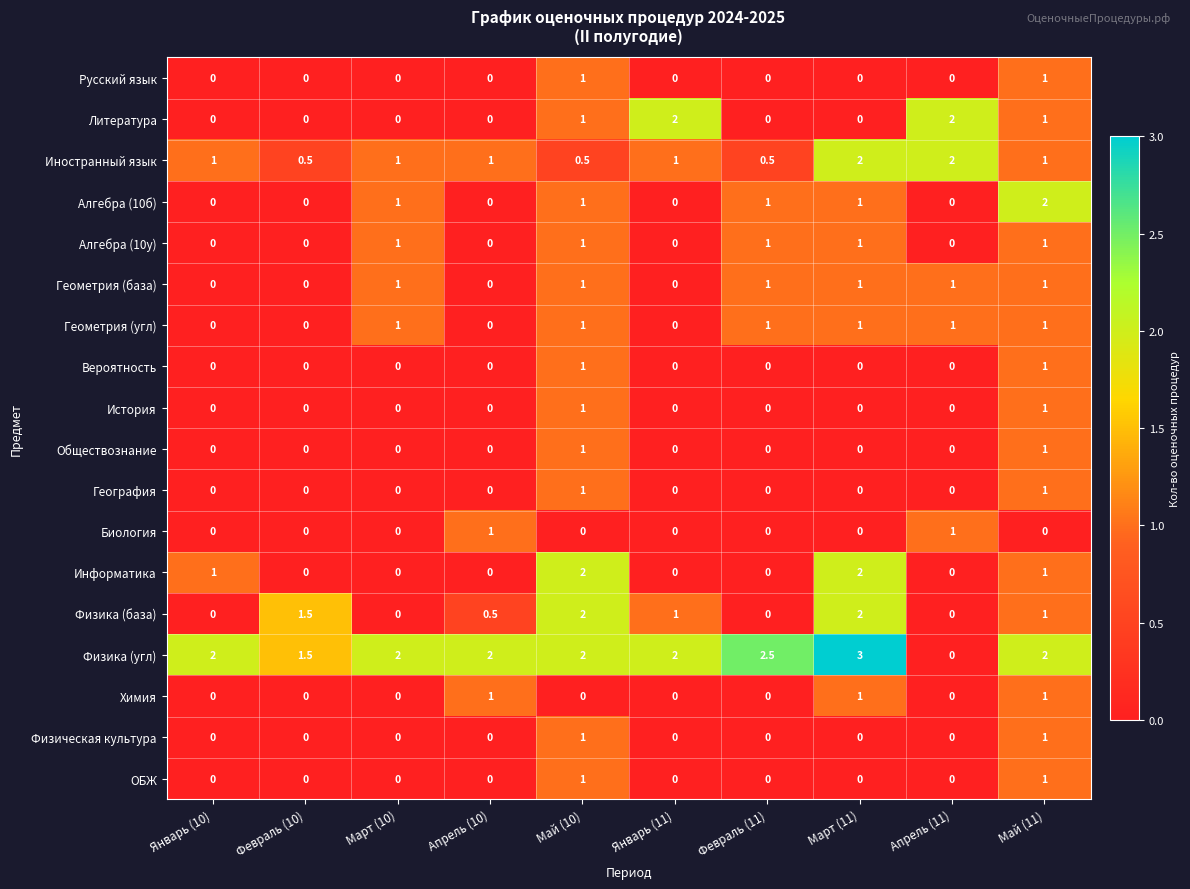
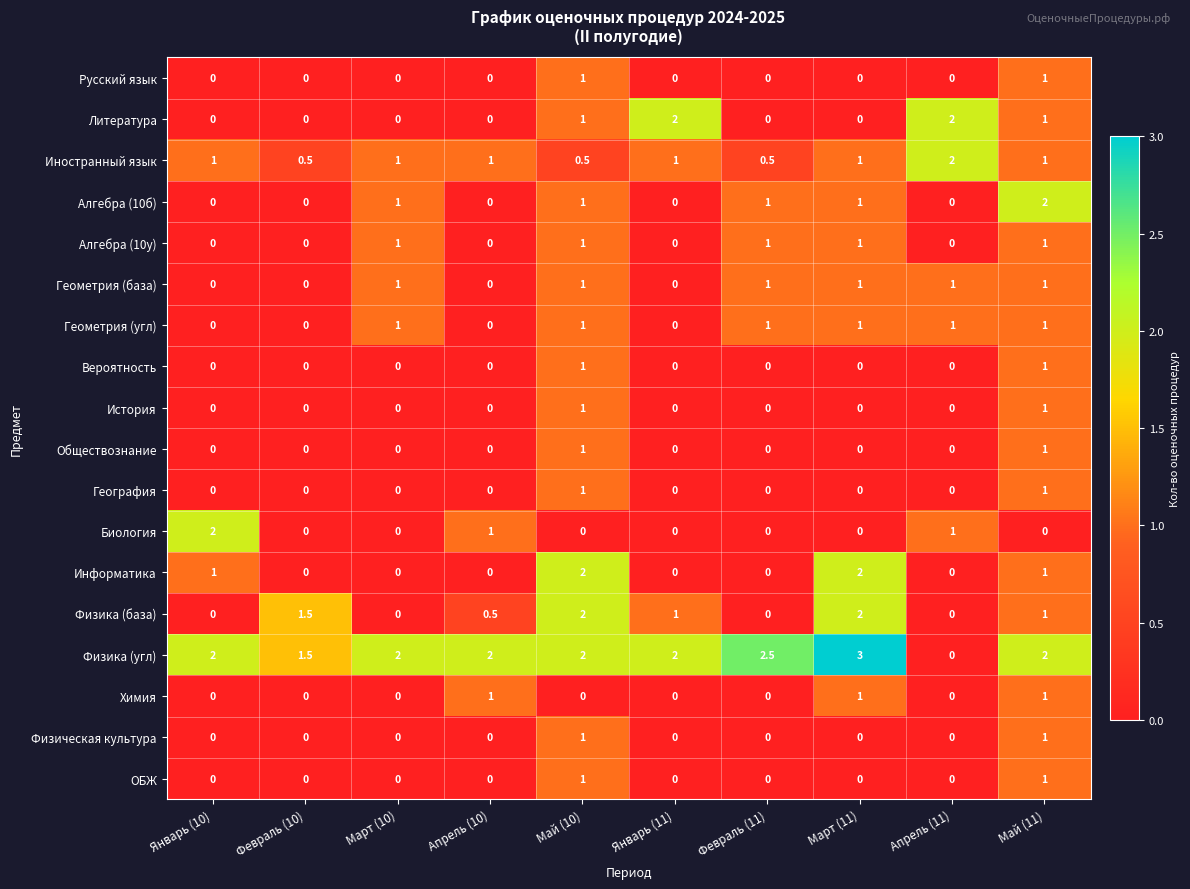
  {
    "Русский язык": {
      "Январь (10)": 0,
      "Февраль (10)": 0,
      "Март (10)": 0,
      "Апрель (10)": 0,
      "Май (10)": 1,
      "Январь (11)": 0,
      "Февраль (11)": 0,
      "Март (11)": 0,
      "Апрель (11)": 0,
      "Май (11)": 1
    },
    "Литература": {
      "Январь (10)": 0,
      "Февраль (10)": 0,
      "Март (10)": 0,
      "Апрель (10)": 0,
      "Май (10)": 1,
      "Январь (11)": 2,
      "Февраль (11)": 0,
      "Март (11)": 0,
      "Апрель (11)": 2,
      "Май (11)": 1
    },
    "Иностранный язык": {
      "Январь (10)": 1,
      "Февраль (10)": 0.5,
      "Март (10)": 1,
      "Апрель (10)": 1,
      "Май (10)": 0.5,
      "Январь (11)": 1,
      "Февраль (11)": 0.5,
-     "Март (11)": 2,
+     "Март (11)": 1,
      "Апрель (11)": 2,
      "Май (11)": 1
    },
    "Алгебра (10б)": {
      "Январь (10)": 0,
      "Февраль (10)": 0,
      "Март (10)": 1,
      "Апрель (10)": 0,
      "Май (10)": 1,
      "Январь (11)": 0,
      "Февраль (11)": 1,
      "Март (11)": 1,
      "Апрель (11)": 0,
      "Май (11)": 2
    },
    "Алгебра (10у)": {
      "Январь (10)": 0,
      "Февраль (10)": 0,
      "Март (10)": 1,
      "Апрель (10)": 0,
      "Май (10)": 1,
      "Январь (11)": 0,
      "Февраль (11)": 1,
      "Март (11)": 1,
      "Апрель (11)": 0,
      "Май (11)": 1
    },
    "Геометрия (база)": {
      "Январь (10)": 0,
      "Февраль (10)": 0,
      "Март (10)": 1,
      "Апрель (10)": 0,
      "Май (10)": 1,
      "Январь (11)": 0,
      "Февраль (11)": 1,
      "Март (11)": 1,
      "Апрель (11)": 1,
      "Май (11)": 1
    },
    "Геометрия (угл)": {
      "Январь (10)": 0,
      "Февраль (10)": 0,
      "Март (10)": 1,
      "Апрель (10)": 0,
      "Май (10)": 1,
      "Январь (11)": 0,
      "Февраль (11)": 1,
      "Март (11)": 1,
      "Апрель (11)": 1,
      "Май (11)": 1
    },
    "Вероятность": {
      "Январь (10)": 0,
      "Февраль (10)": 0,
      "Март (10)": 0,
      "Апрель (10)": 0,
      "Май (10)": 1,
      "Январь (11)": 0,
      "Февраль (11)": 0,
      "Март (11)": 0,
      "Апрель (11)": 0,
      "Май (11)": 1
    },
    "История": {
      "Январь (10)": 0,
      "Февраль (10)": 0,
      "Март (10)": 0,
      "Апрель (10)": 0,
      "Май (10)": 1,
      "Январь (11)": 0,
      "Февраль (11)": 0,
      "Март (11)": 0,
      "Апрель (11)": 0,
      "Май (11)": 1
    },
    "Обществознание": {
      "Январь (10)": 0,
      "Февраль (10)": 0,
      "Март (10)": 0,
      "Апрель (10)": 0,
      "Май (10)": 1,
      "Январь (11)": 0,
      "Февраль (11)": 0,
      "Март (11)": 0,
      "Апрель (11)": 0,
      "Май (11)": 1
    },
    "География": {
      "Январь (10)": 0,
      "Февраль (10)": 0,
      "Март (10)": 0,
      "Апрель (10)": 0,
      "Май (10)": 1,
      "Январь (11)": 0,
      "Февраль (11)": 0,
      "Март (11)": 0,
      "Апрель (11)": 0,
      "Май (11)": 1
    },
    "Биология": {
-     "Январь (10)": 0,
+     "Январь (10)": 2,
      "Февраль (10)": 0,
      "Март (10)": 0,
      "Апрель (10)": 1,
      "Май (10)": 0,
      "Январь (11)": 0,
      "Февраль (11)": 0,
      "Март (11)": 0,
      "Апрель (11)": 1,
      "Май (11)": 0
    },
    "Информатика": {
      "Январь (10)": 1,
      "Февраль (10)": 0,
      "Март (10)": 0,
      "Апрель (10)": 0,
      "Май (10)": 2,
      "Январь (11)": 0,
      "Февраль (11)": 0,
      "Март (11)": 2,
      "Апрель (11)": 0,
      "Май (11)": 1
    },
    "Физика (база)": {
      "Январь (10)": 0,
      "Февраль (10)": 1.5,
      "Март (10)": 0,
      "Апрель (10)": 0.5,
      "Май (10)": 2,
      "Январь (11)": 1,
      "Февраль (11)": 0,
      "Март (11)": 2,
      "Апрель (11)": 0,
      "Май (11)": 1
    },
    "Физика (угл)": {
      "Январь (10)": 2,
      "Февраль (10)": 1.5,
      "Март (10)": 2,
      "Апрель (10)": 2,
      "Май (10)": 2,
      "Январь (11)": 2,
      "Февраль (11)": 2.5,
      "Март (11)": 3,
      "Апрель (11)": 0,
      "Май (11)": 2
    },
    "Химия": {
      "Январь (10)": 0,
      "Февраль (10)": 0,
      "Март (10)": 0,
      "Апрель (10)": 1,
      "Май (10)": 0,
      "Январь (11)": 0,
      "Февраль (11)": 0,
      "Март (11)": 1,
      "Апрель (11)": 0,
      "Май (11)": 1
    },
    "Физическая культура": {
      "Январь (10)": 0,
      "Февраль (10)": 0,
      "Март (10)": 0,
      "Апрель (10)": 0,
      "Май (10)": 1,
      "Январь (11)": 0,
      "Февраль (11)": 0,
      "Март (11)": 0,
      "Апрель (11)": 0,
      "Май (11)": 1
    },
    "ОБЖ": {
      "Январь (10)": 0,
      "Февраль (10)": 0,
      "Март (10)": 0,
      "Апрель (10)": 0,
      "Май (10)": 1,
      "Январь (11)": 0,
      "Февраль (11)": 0,
      "Март (11)": 0,
      "Апрель (11)": 0,
      "Май (11)": 1
    }
  }
